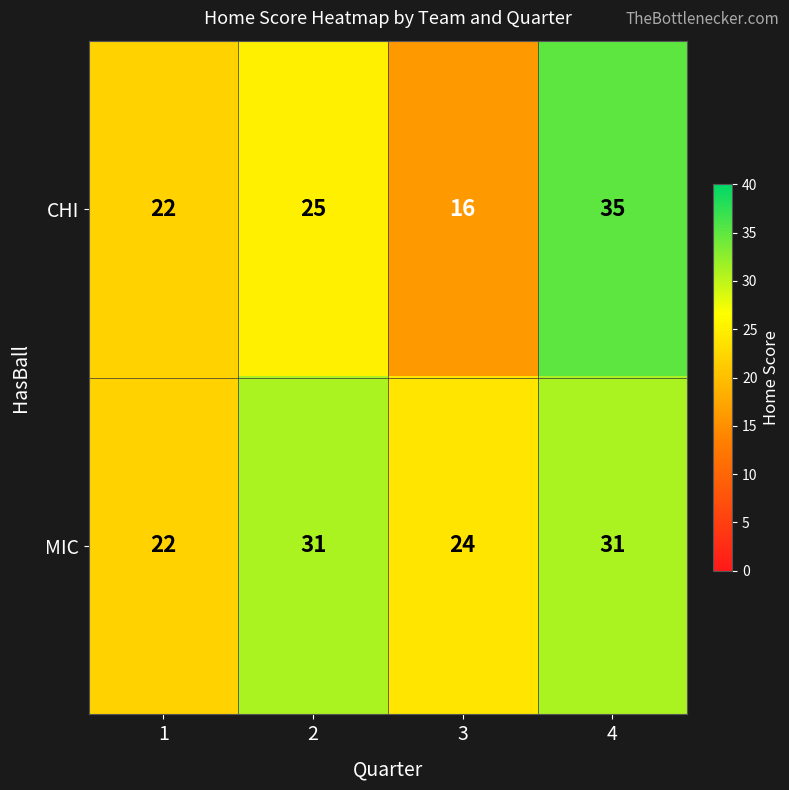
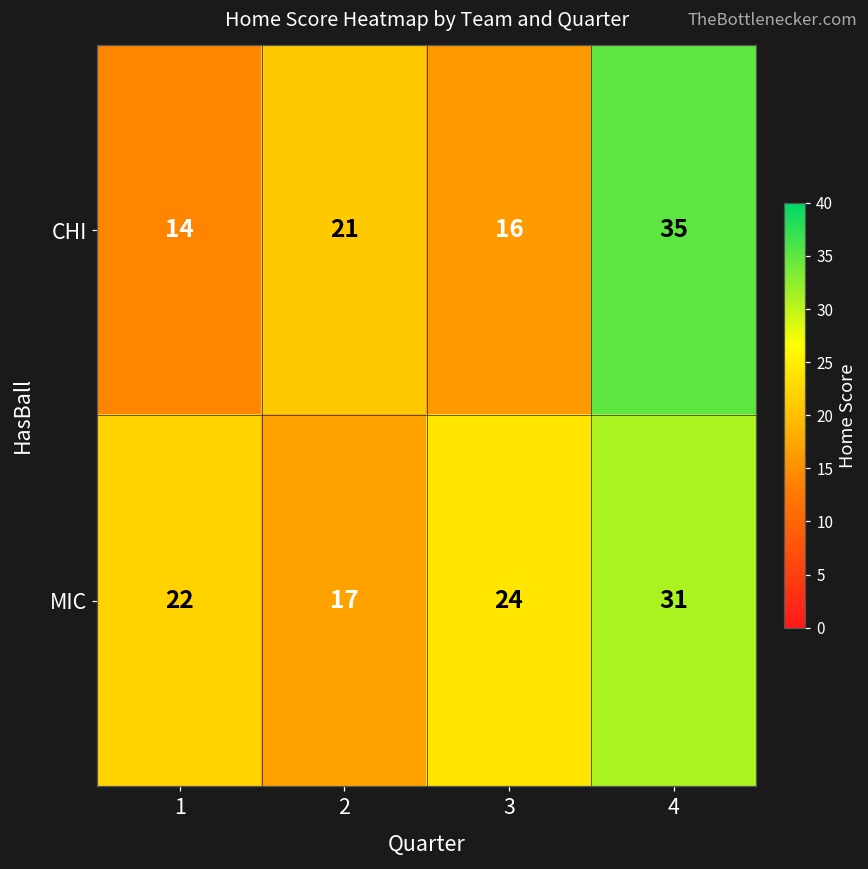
  {
    "CHI": {
-     "1": 22,
-     "2": 25,
+     "1": 14,
+     "2": 21,
      "3": 16,
      "4": 35
    },
    "MIC": {
      "1": 22,
-     "2": 31,
+     "2": 17,
      "3": 24,
      "4": 31
    }
  }
